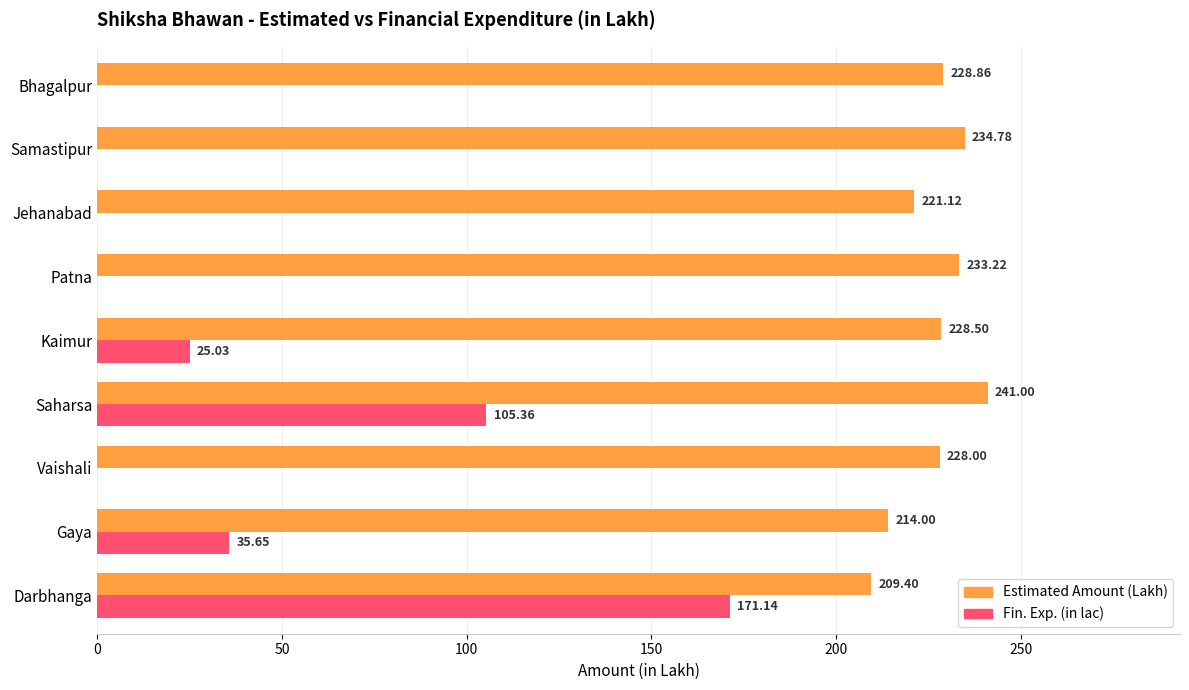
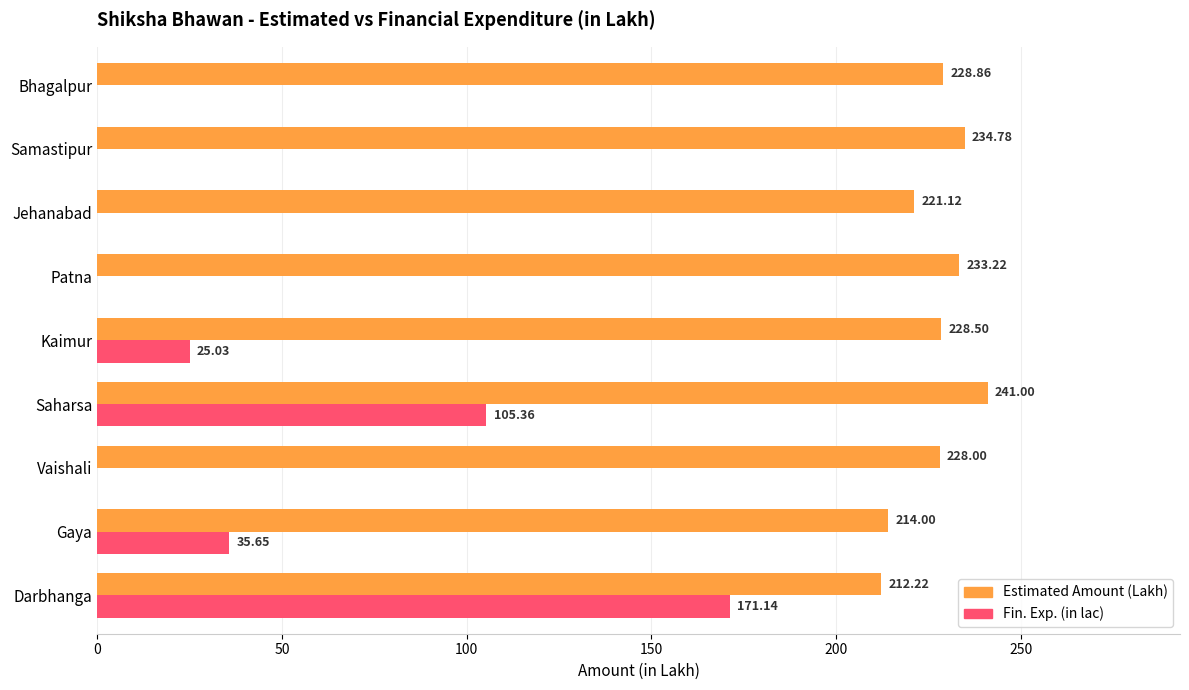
  {
    "Estimated Amount (Lakh)": {
      "Bhagalpur": 228.86,
      "Samastipur": 234.78,
      "Jehanabad": 221.12,
      "Patna": 233.22,
      "Kaimur": 228.50,
      "Saharsa": 241.00,
      "Vaishali": 228.00,
      "Gaya": 214.00,
-     "Darbhanga": 209.40
+     "Darbhanga": 212.22
    },
    "Fin. Exp. (in lac)": {
      "Kaimur": 25.03,
      "Saharsa": 105.36,
      "Gaya": 35.65,
      "Darbhanga": 171.14
    }
  }
